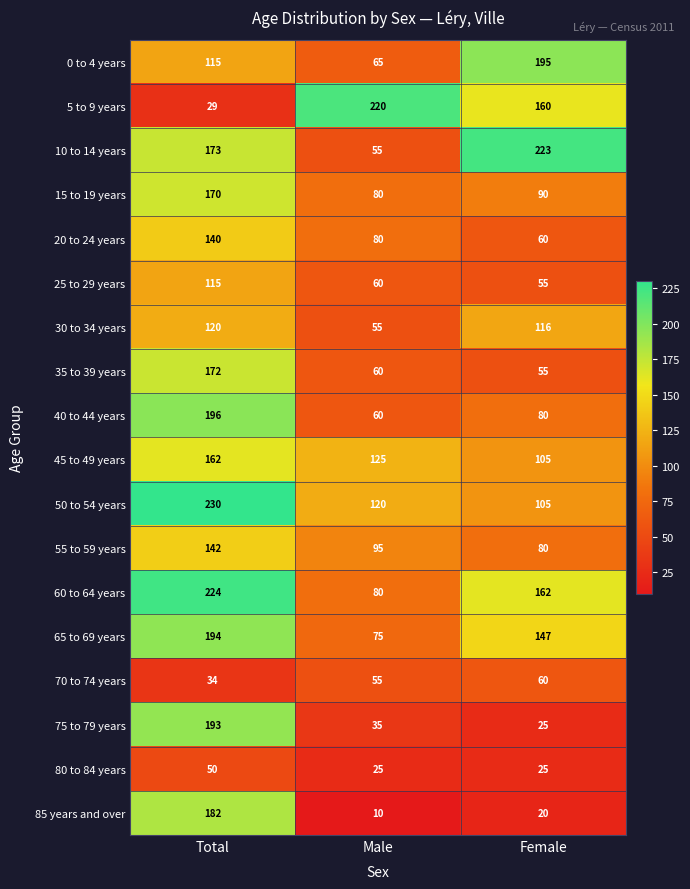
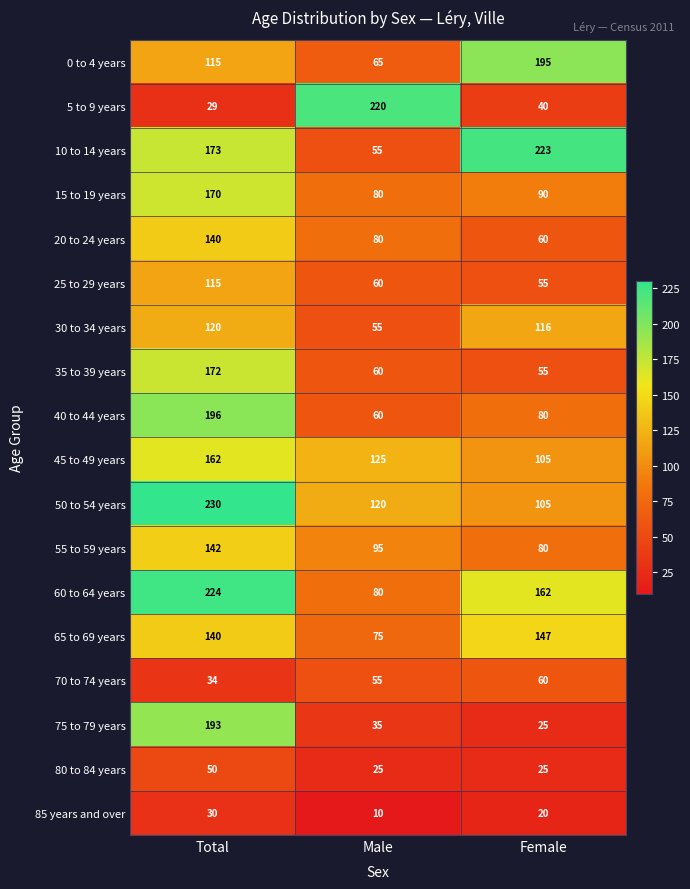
  {
    "0 to 4 years": {
      "Total": 115,
      "Male": 65,
      "Female": 195
    },
    "5 to 9 years": {
      "Total": 29,
      "Male": 220,
-     "Female": 160
+     "Female": 40
    },
    "10 to 14 years": {
      "Total": 173,
      "Male": 55,
      "Female": 223
    },
    "15 to 19 years": {
      "Total": 170,
      "Male": 80,
      "Female": 90
    },
    "20 to 24 years": {
      "Total": 140,
      "Male": 80,
      "Female": 60
    },
    "25 to 29 years": {
      "Total": 115,
      "Male": 60,
      "Female": 55
    },
    "30 to 34 years": {
      "Total": 120,
      "Male": 55,
      "Female": 116
    },
    "35 to 39 years": {
      "Total": 172,
      "Male": 60,
      "Female": 55
    },
    "40 to 44 years": {
      "Total": 196,
      "Male": 60,
      "Female": 80
    },
    "45 to 49 years": {
      "Total": 162,
      "Male": 125,
      "Female": 105
    },
    "50 to 54 years": {
      "Total": 230,
      "Male": 120,
      "Female": 105
    },
    "55 to 59 years": {
      "Total": 142,
      "Male": 95,
      "Female": 80
    },
    "60 to 64 years": {
      "Total": 224,
      "Male": 80,
      "Female": 162
    },
    "65 to 69 years": {
-     "Total": 194,
+     "Total": 140,
      "Male": 75,
      "Female": 147
    },
    "70 to 74 years": {
      "Total": 34,
      "Male": 55,
      "Female": 60
    },
    "75 to 79 years": {
      "Total": 193,
      "Male": 35,
      "Female": 25
    },
    "80 to 84 years": {
      "Total": 50,
      "Male": 25,
      "Female": 25
    },
    "85 years and over": {
-     "Total": 182,
+     "Total": 30,
      "Male": 10,
      "Female": 20
    }
  }
